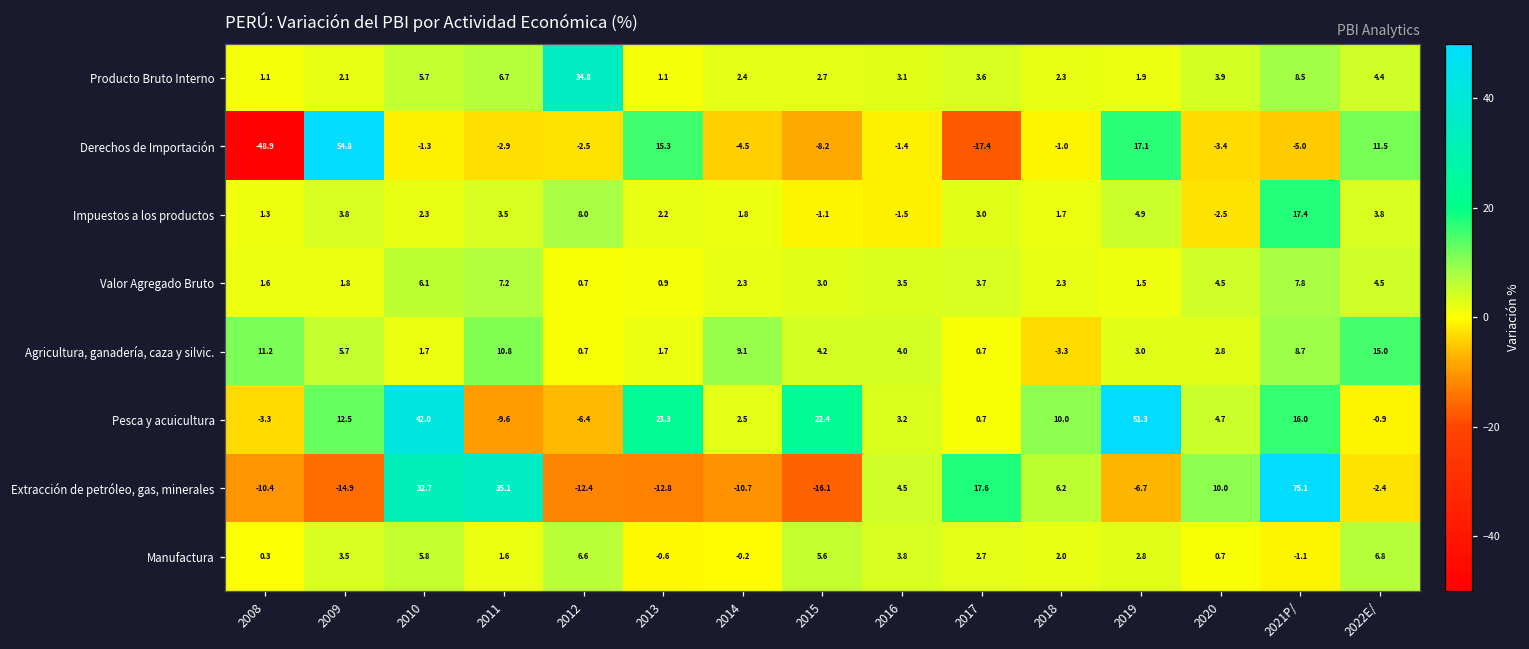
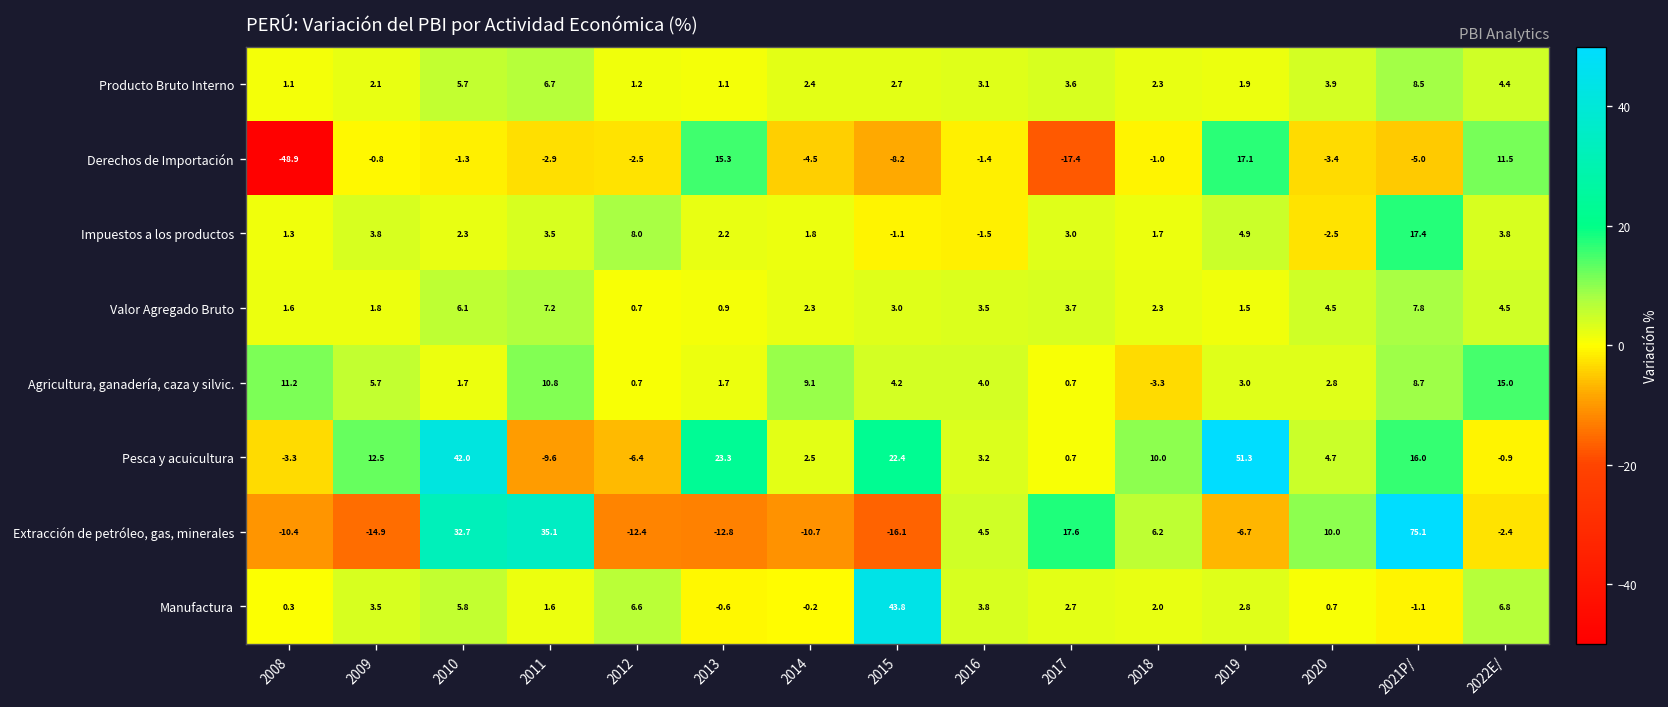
  {
    "Producto Bruto Interno": {
      "2008": 1.1,
      "2009": 2.1,
      "2010": 5.7,
      "2011": 6.7,
-     "2012": 34.8,
+     "2012": 1.2,
      "2013": 1.1,
      "2014": 2.4,
      "2015": 2.7,
      "2016": 3.1,
      "2017": 3.6,
      "2018": 2.3,
      "2019": 1.9,
      "2020": 3.9,
      "2021P/": 8.5,
      "2022E/": 4.4
    },
    "Derechos de Importación": {
      "2008": -48.9,
-     "2009": 54.8,
+     "2009": -0.8,
      "2010": -1.3,
      "2011": -2.9,
      "2012": -2.5,
      "2013": 15.3,
      "2014": -4.5,
      "2015": -8.2,
      "2016": -1.4,
      "2017": -17.4,
      "2018": -1.0,
      "2019": 17.1,
      "2020": -3.4,
      "2021P/": -5.0,
      "2022E/": 11.5
    },
    "Impuestos a los productos": {
      "2008": 1.3,
      "2009": 3.8,
      "2010": 2.3,
      "2011": 3.5,
      "2012": 8.0,
      "2013": 2.2,
      "2014": 1.8,
      "2015": -1.1,
      "2016": -1.5,
      "2017": 3.0,
      "2018": 1.7,
      "2019": 4.9,
      "2020": -2.5,
      "2021P/": 17.4,
      "2022E/": 3.8
    },
    "Valor Agregado Bruto": {
      "2008": 1.6,
      "2009": 1.8,
      "2010": 6.1,
      "2011": 7.2,
      "2012": 0.7,
      "2013": 0.9,
      "2014": 2.3,
      "2015": 3.0,
      "2016": 3.5,
      "2017": 3.7,
      "2018": 2.3,
      "2019": 1.5,
      "2020": 4.5,
      "2021P/": 7.8,
      "2022E/": 4.5
    },
    "Agricultura, ganadería, caza y silvic.": {
      "2008": 11.2,
      "2009": 5.7,
      "2010": 1.7,
      "2011": 10.8,
      "2012": 0.7,
      "2013": 1.7,
      "2014": 9.1,
      "2015": 4.2,
      "2016": 4.0,
      "2017": 0.7,
      "2018": -3.3,
      "2019": 3.0,
      "2020": 2.8,
      "2021P/": 8.7,
      "2022E/": 15.0
    },
    "Pesca y acuicultura": {
      "2008": -3.3,
      "2009": 12.5,
      "2010": 42.0,
      "2011": -9.6,
      "2012": -6.4,
      "2013": 23.3,
      "2014": 2.5,
      "2015": 22.4,
      "2016": 3.2,
      "2017": 0.7,
      "2018": 10.0,
      "2019": 51.3,
      "2020": 4.7,
      "2021P/": 16.0,
      "2022E/": -0.9
    },
    "Extracción de petróleo, gas, minerales": {
      "2008": -10.4,
      "2009": -14.9,
      "2010": 32.7,
      "2011": 35.1,
      "2012": -12.4,
      "2013": -12.8,
      "2014": -10.7,
      "2015": -16.1,
      "2016": 4.5,
      "2017": 17.6,
      "2018": 6.2,
      "2019": -6.7,
      "2020": 10.0,
      "2021P/": 75.1,
      "2022E/": -2.4
    },
    "Manufactura": {
      "2008": 0.3,
      "2009": 3.5,
      "2010": 5.8,
      "2011": 1.6,
      "2012": 6.6,
      "2013": -0.6,
      "2014": -0.2,
-     "2015": 5.6,
+     "2015": 43.8,
      "2016": 3.8,
      "2017": 2.7,
      "2018": 2.0,
      "2019": 2.8,
      "2020": 0.7,
      "2021P/": -1.1,
      "2022E/": 6.8
    }
  }
